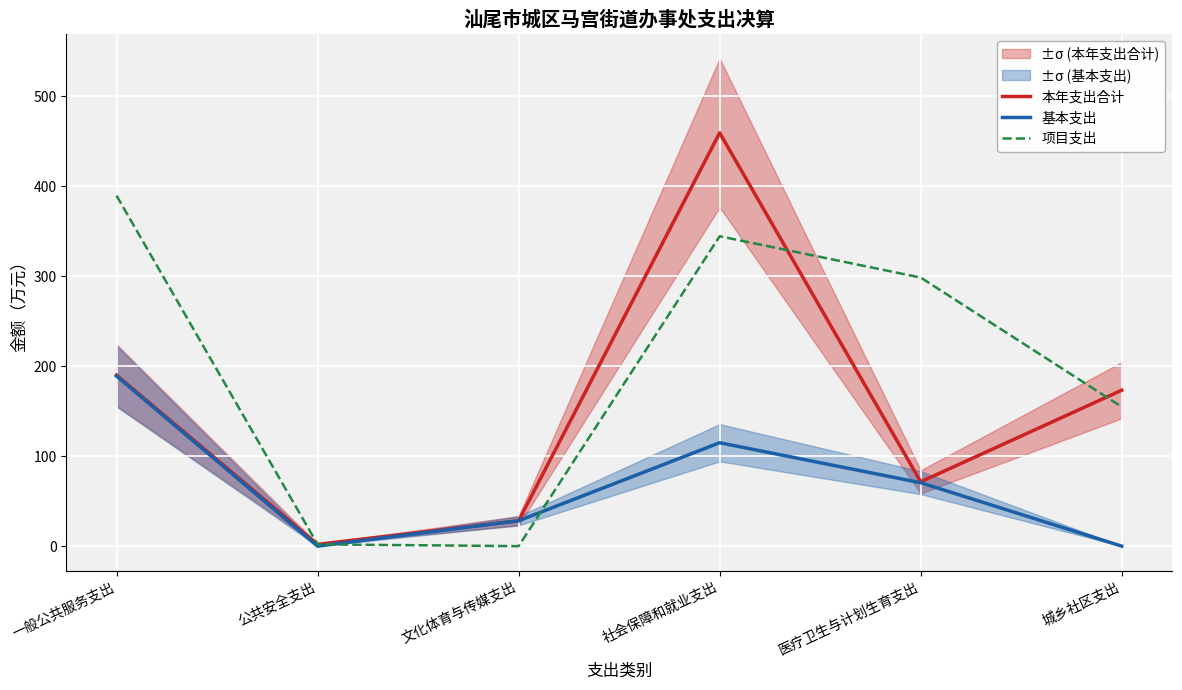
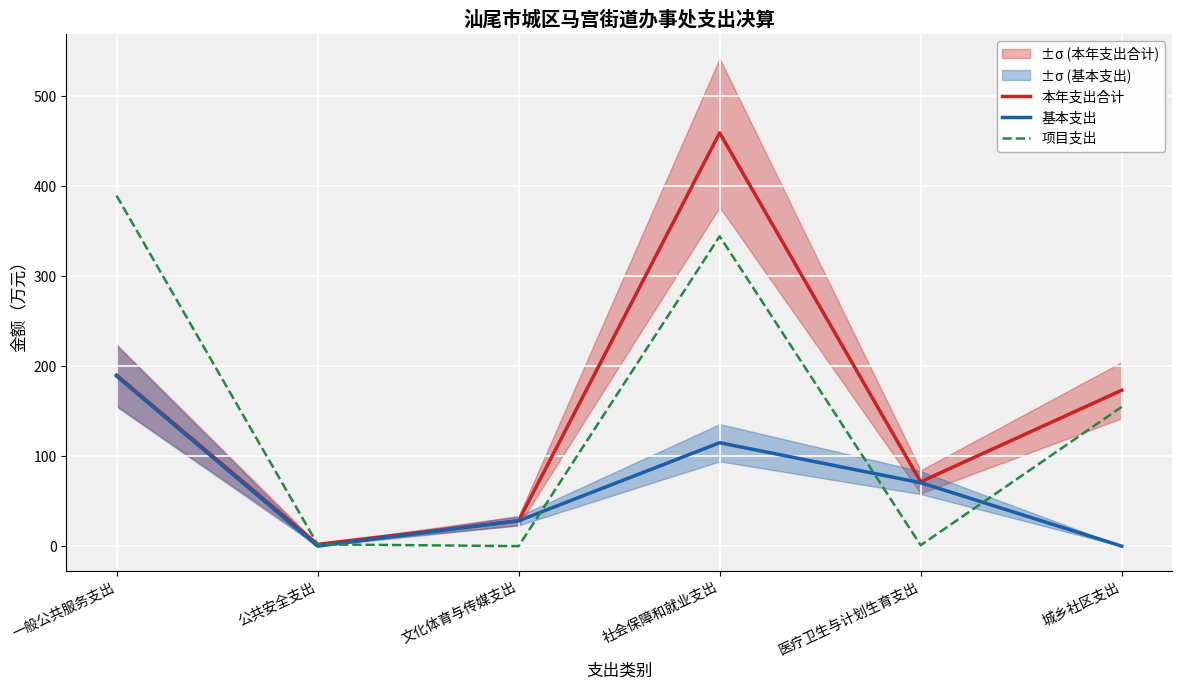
  {
    "项目支出": {
      "一般公共服务支出": 390,
      "文化体育与传媒支出": 0,
      "社会保障和就业支出": 340,
-     "医疗卫生与计划生育支出": 300,
+     "医疗卫生与计划生育支出": 0,
      "城乡社区支出": 150
    }
  }
